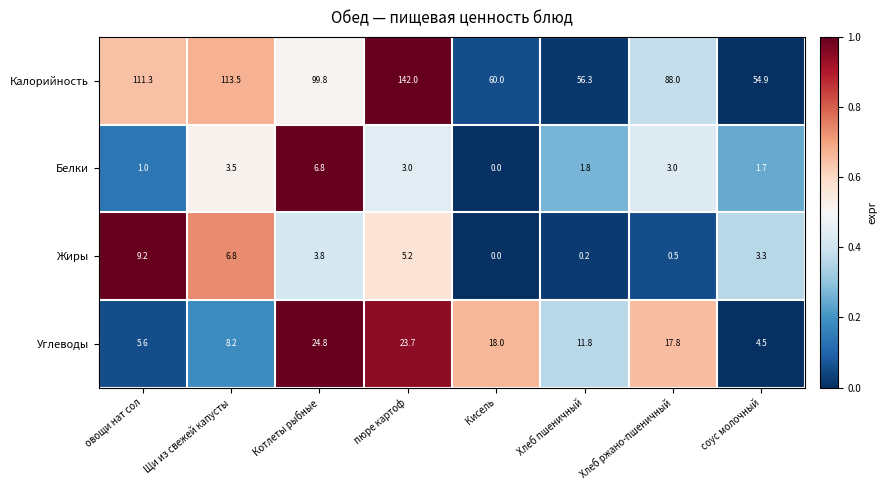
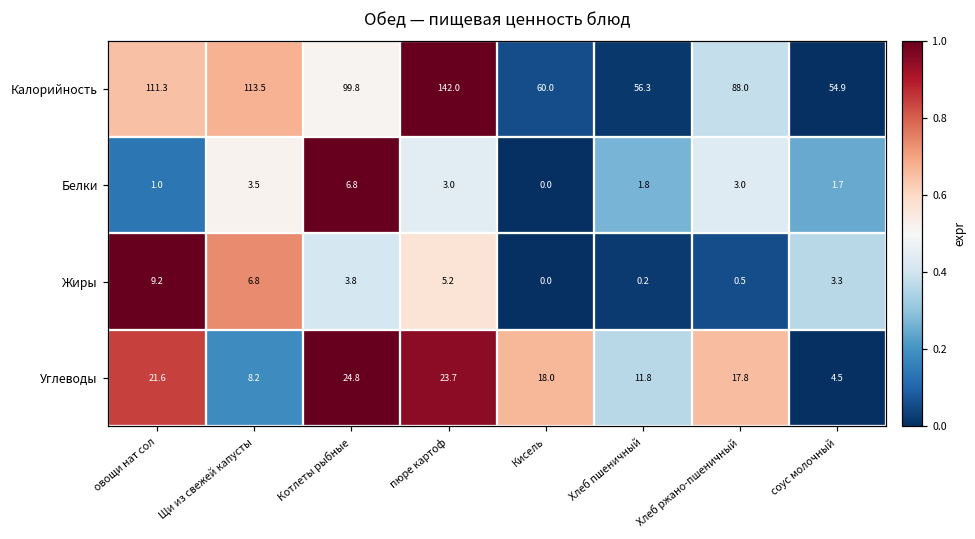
  {
    "Калорийность": {
      "овощи нат сол": 111.3,
      "Щи из свежей капусты": 113.5,
      "Котлеты рыбные": 99.8,
      "пюре картоф": 142.0,
      "Кисель": 60.0,
      "Хлеб пшеничный": 56.3,
      "Хлеб ржано-пшеничный": 88.0,
      "соус молочный": 54.9
    },
    "Белки": {
      "овощи нат сол": 1.0,
      "Щи из свежей капусты": 3.5,
      "Котлеты рыбные": 6.8,
      "пюре картоф": 3.0,
      "Кисель": 0.0,
      "Хлеб пшеничный": 1.8,
      "Хлеб ржано-пшеничный": 3.0,
      "соус молочный": 1.7
    },
    "Жиры": {
      "овощи нат сол": 9.2,
      "Щи из свежей капусты": 6.8,
      "Котлеты рыбные": 3.8,
      "пюре картоф": 5.2,
      "Кисель": 0.0,
      "Хлеб пшеничный": 0.2,
      "Хлеб ржано-пшеничный": 0.5,
      "соус молочный": 3.3
    },
    "Углеводы": {
-     "овощи нат сол": 5.6,
+     "овощи нат сол": 21.6,
      "Щи из свежей капусты": 8.2,
      "Котлеты рыбные": 24.8,
      "пюре картоф": 23.7,
      "Кисель": 18.0,
      "Хлеб пшеничный": 11.8,
      "Хлеб ржано-пшеничный": 17.8,
      "соус молочный": 4.5
    }
  }
